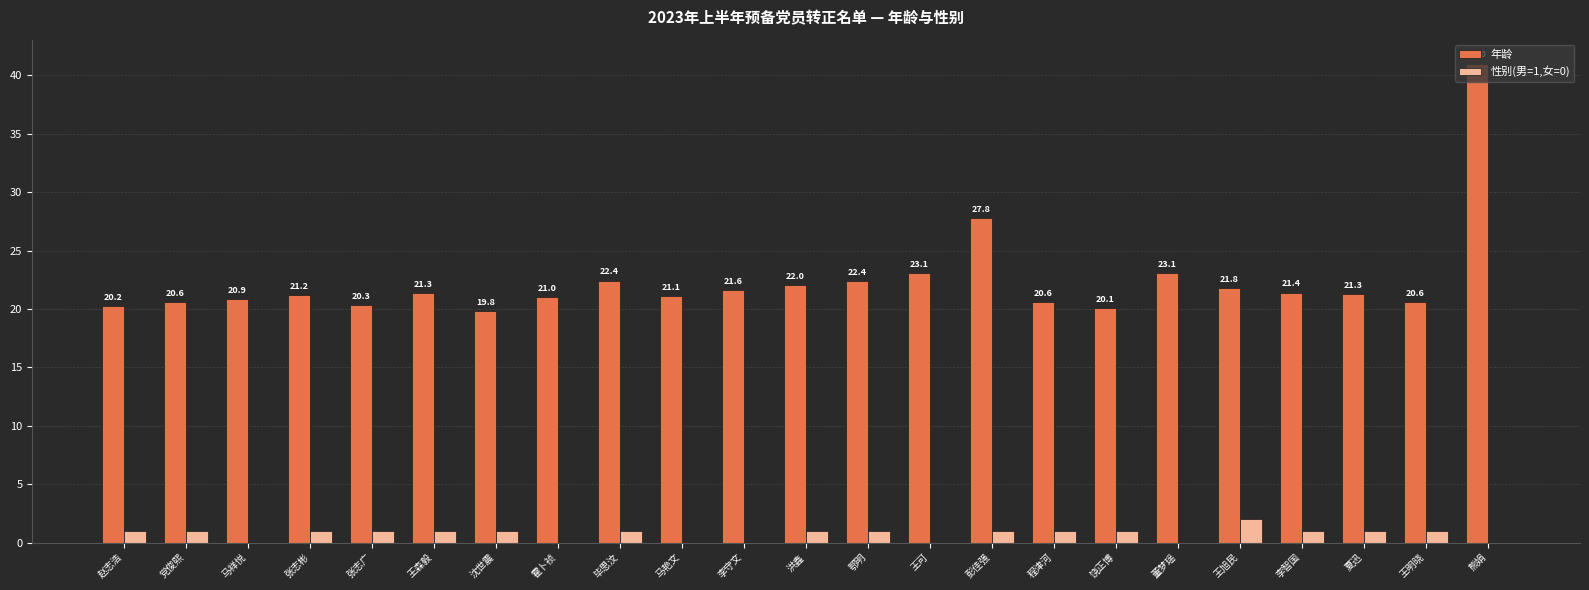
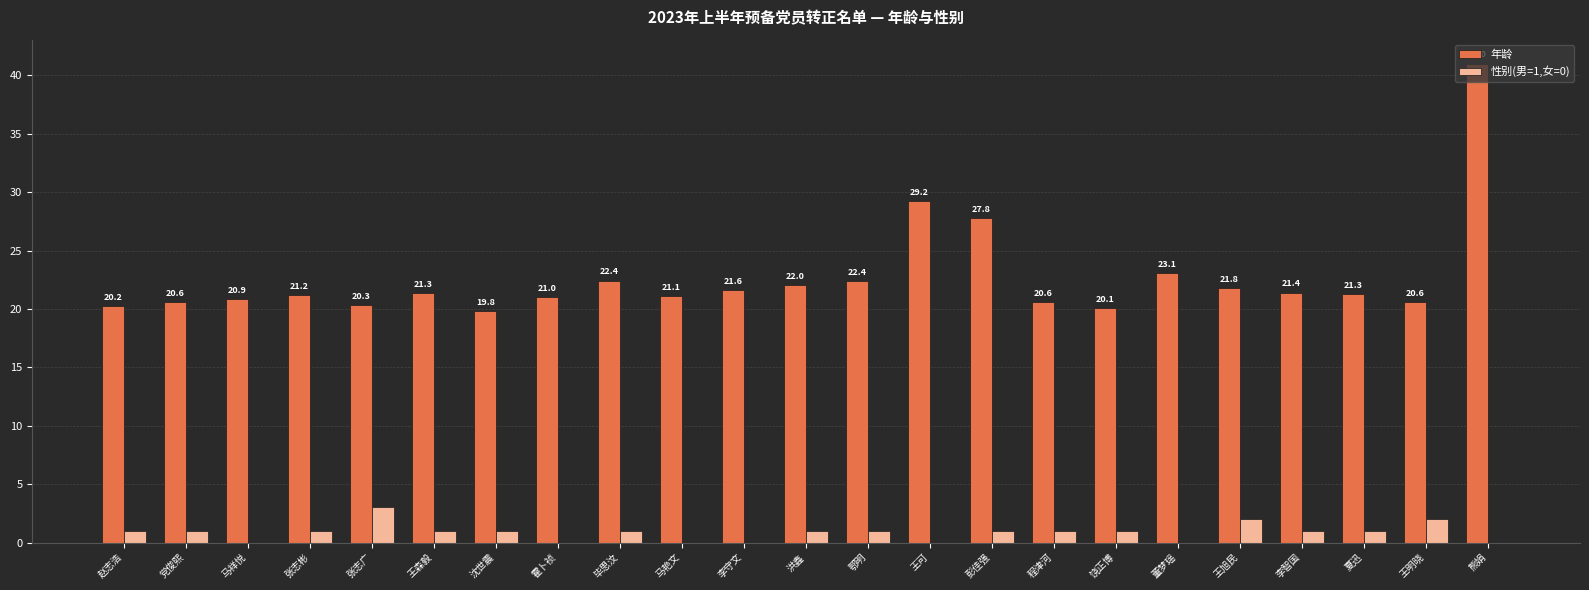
  {
    "年龄": {
      "赵志浩": 20.2,
      "党俊熙": 20.6,
      "马祥悦": 20.9,
      "张志彬": 21.2,
      "张志广": 20.3,
      "王森毅": 21.3,
      "沈世震": 19.8,
      "霍卜祯": 21.0,
      "毕思汶": 22.4,
      "马艳文": 21.1,
      "李守文": 21.6,
      "洪鑫": 22.0,
      "鄂明": 22.4,
-     "王可": 23.1,
+     "王可": 29.2,
      "彭佳强": 27.8,
      "程津河": 20.6,
      "饶正博": 20.1,
      "董梦瑶": 23.1,
      "王旭民": 21.8,
      "李智国": 21.4,
      "夏迅": 21.3,
      "王明晓": 20.6
    },
    "性别(男=1,女=0)": {
      "赵志浩": 1,
      "党俊熙": 1,
      "马祥悦": 0,
      "张志彬": 1,
-     "张志广": 1,
+     "张志广": 3,
      "王森毅": 1,
      "沈世震": 1,
      "霍卜祯": 0,
      "毕思汶": 1,
      "马艳文": 0,
      "李守文": 0,
      "洪鑫": 1,
      "鄂明": 1,
      "王可": 0,
      "彭佳强": 1,
      "程津河": 1,
      "饶正博": 1,
      "董梦瑶": 0,
      "王旭民": 2,
      "李智国": 1,
      "夏迅": 1,
-     "王明晓": 1,
+     "王明晓": 2,
      "熊娟": 0
    }
  }
